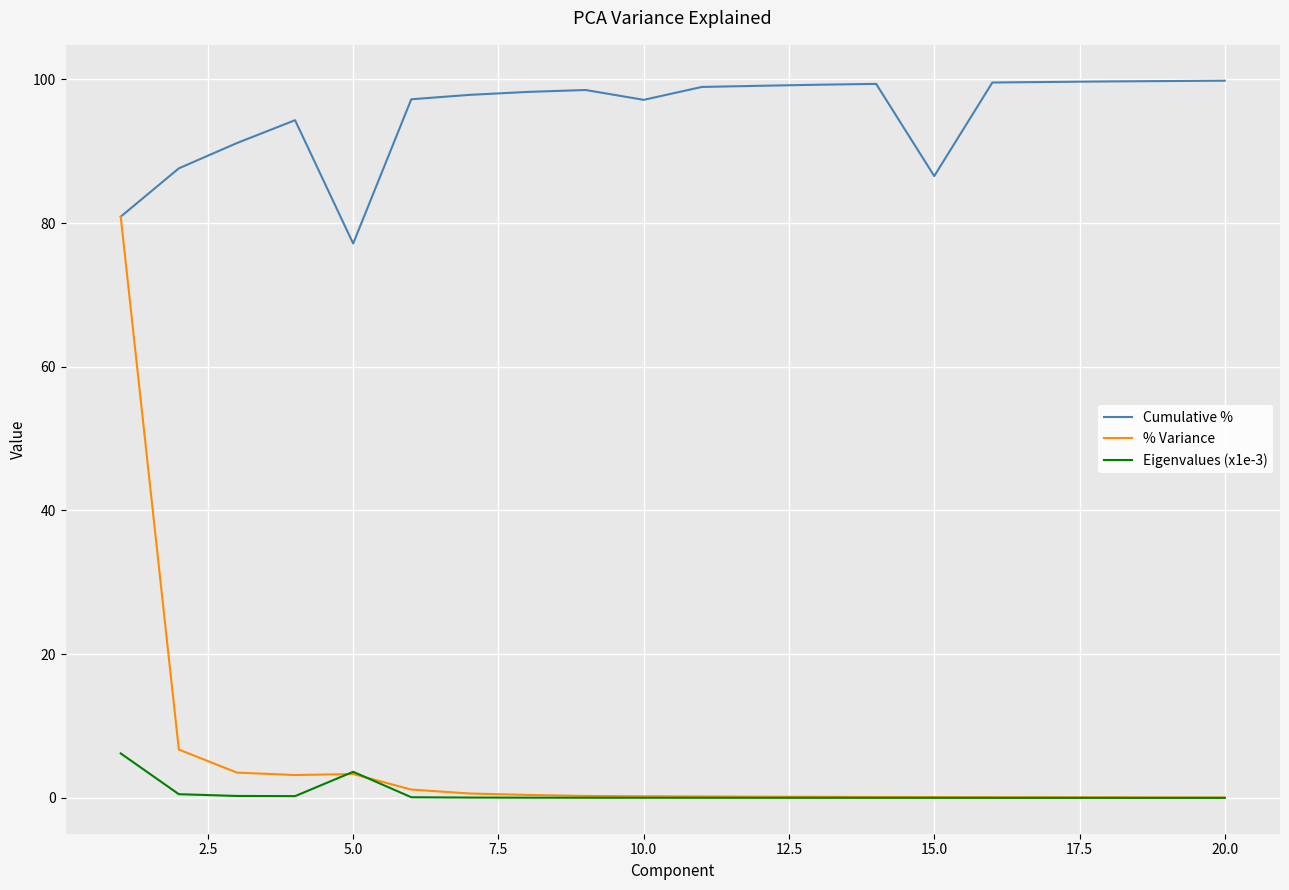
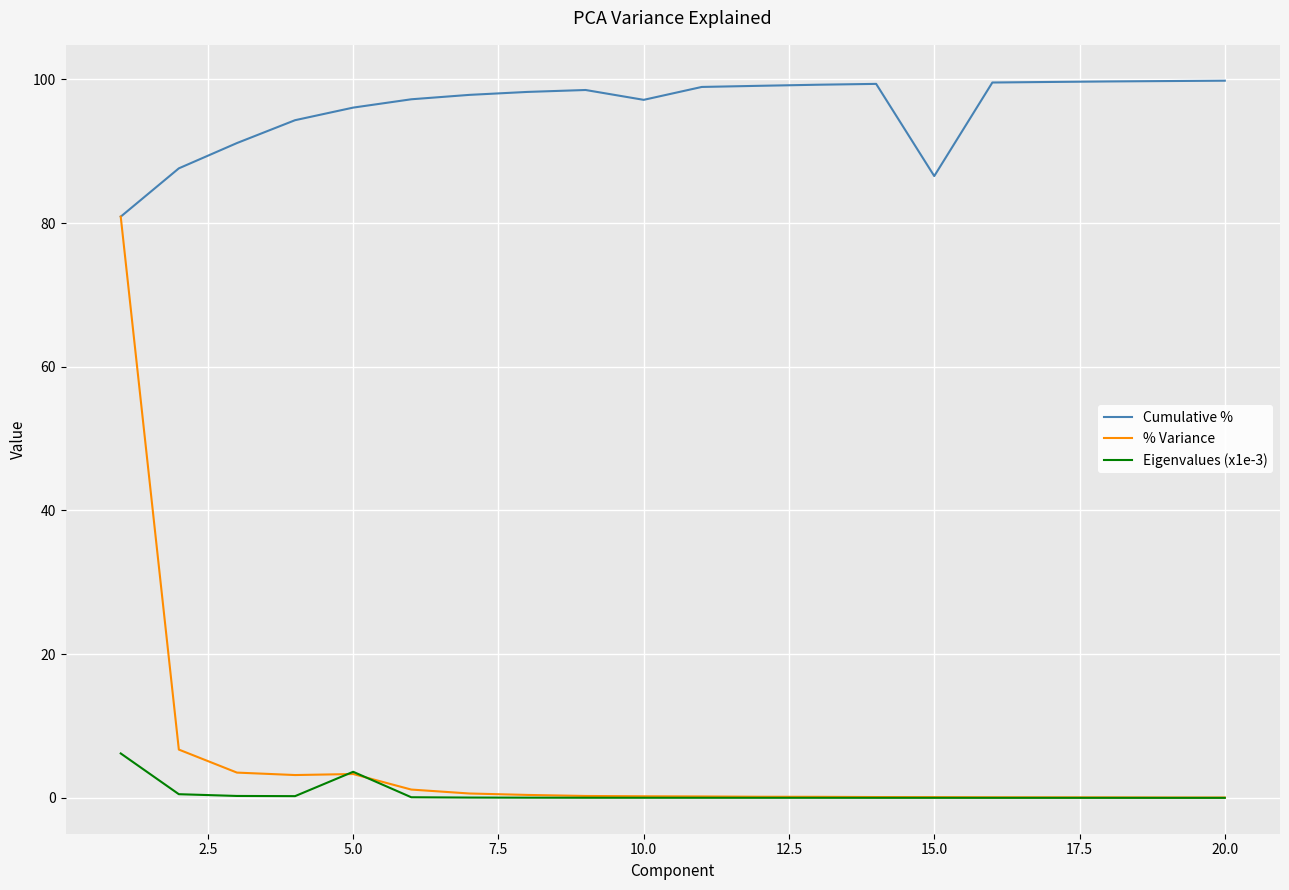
  {
    "Cumulative %": {
-     "5.0": 77,
+     "5.0": 96,
      "10.0": 97,
      "15.0": 87,
      "20.0": 100
    }
  }
